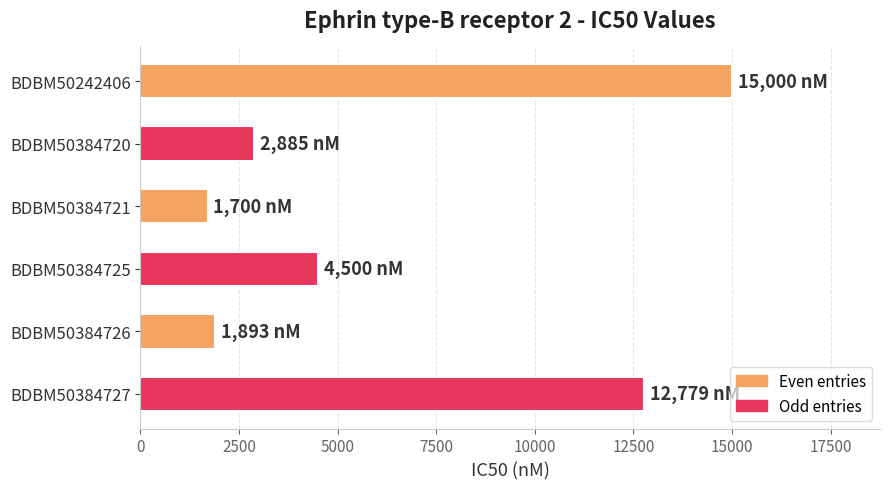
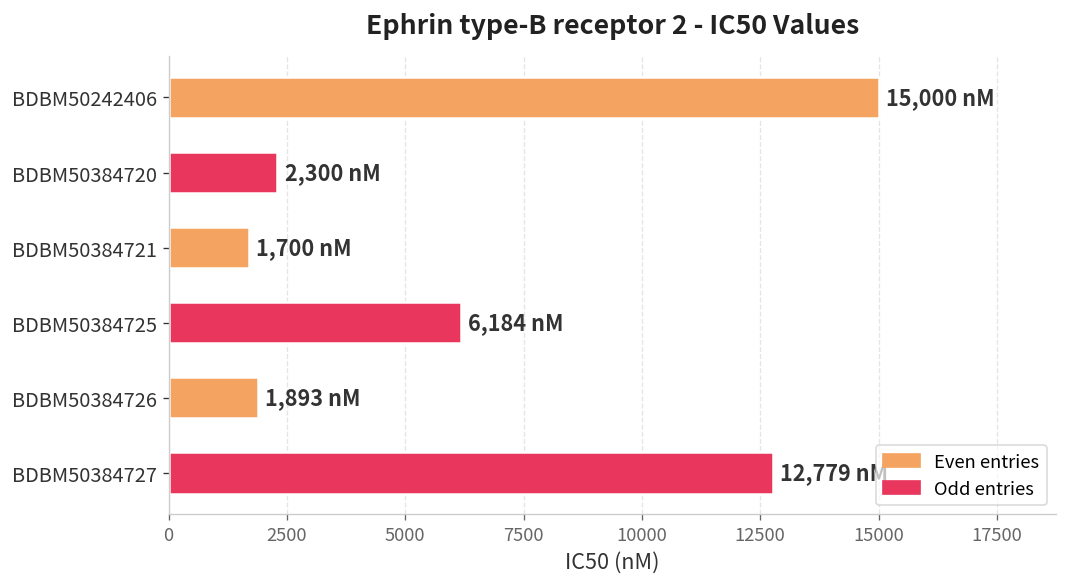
  {
    "BDBM50242406": "15,000",
-   "BDBM50384720": "2,885",
+   "BDBM50384720": "2,300",
    "BDBM50384721": "1,700",
-   "BDBM50384725": "4,500",
+   "BDBM50384725": "6,184",
    "BDBM50384726": "1,893"
  }
